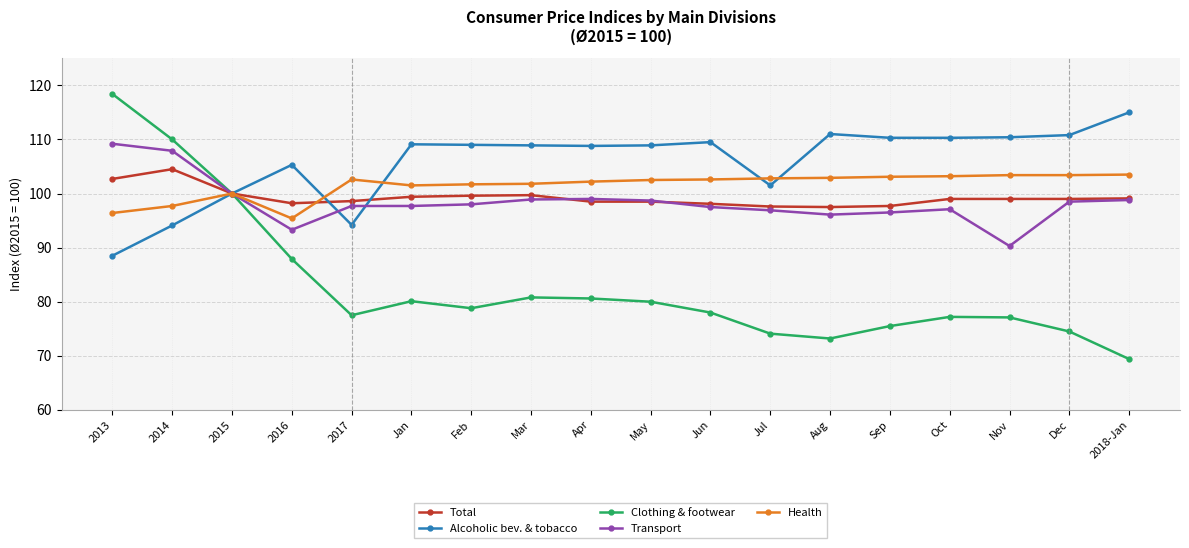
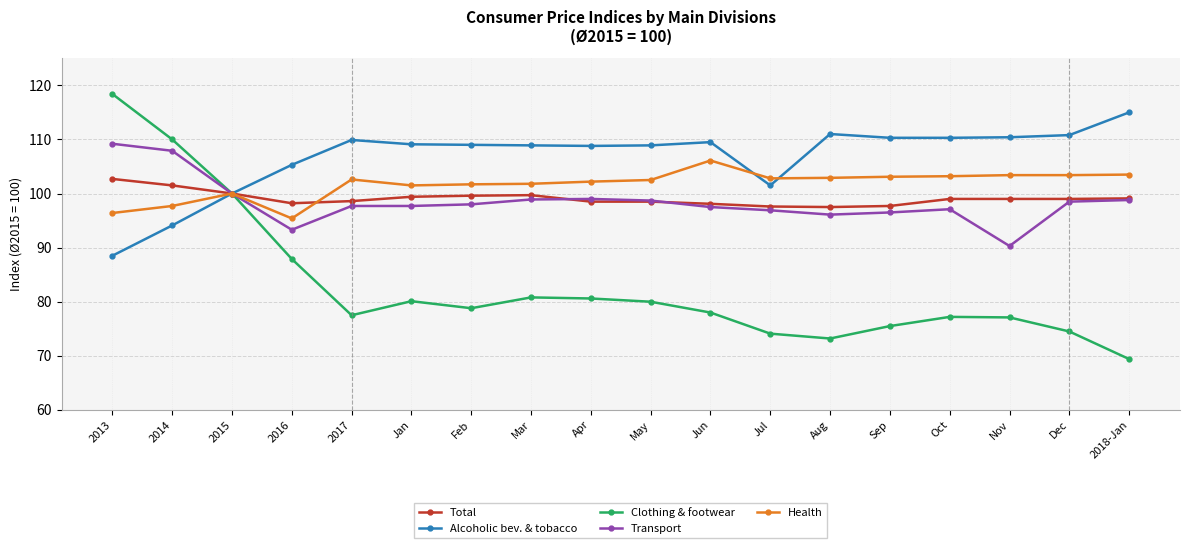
  {
    "Total": {
      "2013": 103,
-     "2014": 105,
+     "2014": 102,
      "2016": 98,
      "2017": 99,
      "Jan": 99,
      "Feb": 100,
      "Mar": 100,
      "Apr": 99,
      "Jun": 98,
      "Jul": 98,
      "Aug": 98,
      "Sep": 98,
      "Oct": 99,
      "Nov": 99,
      "Dec": 99
    },
    "Alcoholic bev. & tobacco": {
      "2013": 89,
      "2014": 94,
      "2016": 105,
-     "2017": 94,
+     "2017": 110,
      "Jan": 109,
      "Feb": 109,
      "Mar": 109,
      "Apr": 109,
      "May": 109,
      "Jun": 110,
      "Jul": 102,
      "Aug": 111,
      "Sep": 110,
      "Oct": 110,
      "Nov": 110,
      "Dec": 111,
      "2018-Jan": 115
    },
    "Clothing & footwear": {
      "2013": 118,
      "2014": 110,
      "2016": 88,
      "2017": 78,
      "Jan": 80,
      "Feb": 79,
      "Mar": 81,
      "Apr": 81,
      "May": 80,
      "Jun": 78,
      "Jul": 74,
      "Aug": 73,
      "Sep": 76,
      "Oct": 77,
      "Nov": 77,
      "Dec": 75,
      "2018-Jan": 69
    },
    "Transport": {
      "2013": 109,
      "2014": 108,
      "2016": 93,
      "2017": 98,
      "Jan": 98,
      "Feb": 98,
      "Mar": 99,
      "Apr": 99,
      "Jun": 98,
      "Jul": 97,
      "Aug": 96,
      "Sep": 97,
      "Oct": 97,
      "Nov": 90,
      "Dec": 99
    },
    "Health": {
      "2013": 96,
      "2014": 98,
      "2016": 95,
      "2017": 103,
      "Jan": 102,
      "Feb": 102,
      "Mar": 102,
      "Apr": 102,
      "May": 103,
-     "Jun": 103,
+     "Jun": 106,
      "Jul": 103,
      "Aug": 103,
      "Sep": 103,
      "Oct": 103,
      "Nov": 103,
      "Dec": 103,
      "2018-Jan": 104
    }
  }
